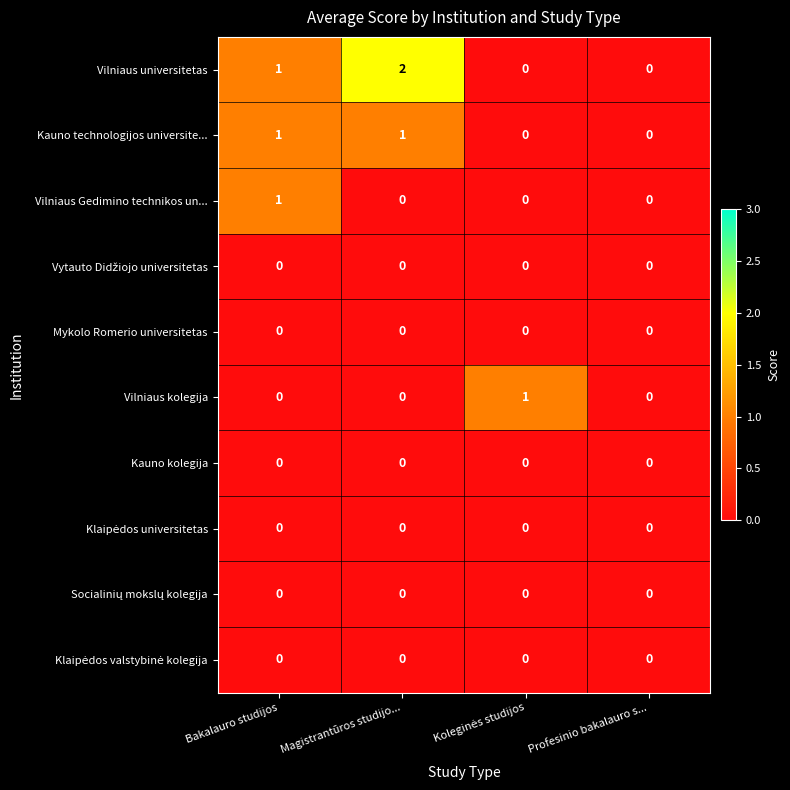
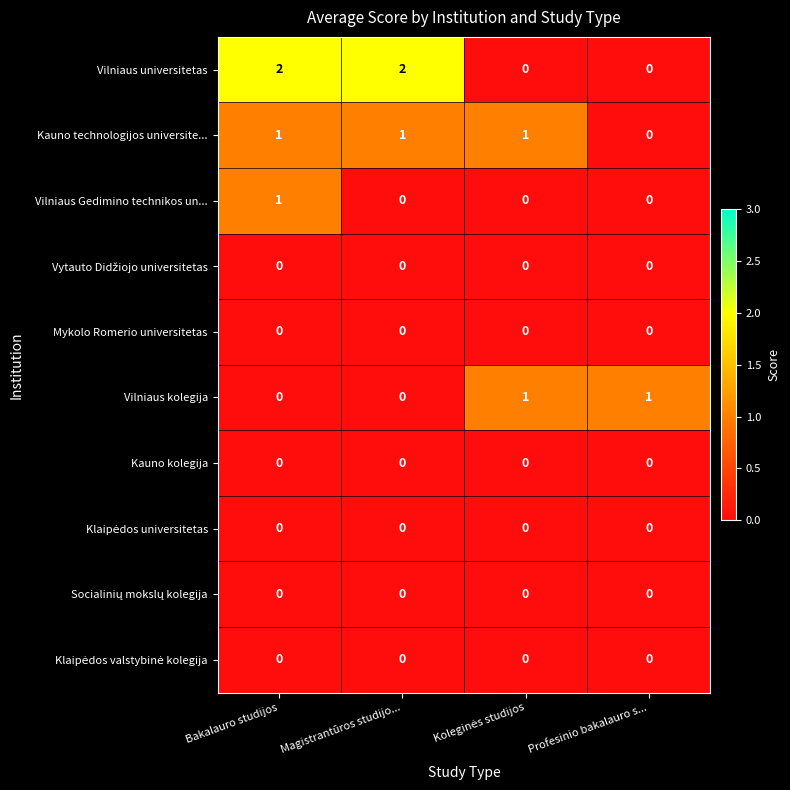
  {
    "Vilniaus universitetas": {
-     "Bakalauro studijos": 1,
+     "Bakalauro studijos": 2,
      "Magistrantūros studijo...": 2,
      "Koleginės studijos": 0,
      "Profesinio bakalauro s...": 0
    },
    "Kauno technologijos universite...": {
      "Bakalauro studijos": 1,
      "Magistrantūros studijo...": 1,
-     "Koleginės studijos": 0,
+     "Koleginės studijos": 1,
      "Profesinio bakalauro s...": 0
    },
    "Vilniaus Gedimino technikos un...": {
      "Bakalauro studijos": 1,
      "Magistrantūros studijo...": 0,
      "Koleginės studijos": 0,
      "Profesinio bakalauro s...": 0
    },
    "Vytauto Didžiojo universitetas": {
      "Bakalauro studijos": 0,
      "Magistrantūros studijo...": 0,
      "Koleginės studijos": 0,
      "Profesinio bakalauro s...": 0
    },
    "Mykolo Romerio universitetas": {
      "Bakalauro studijos": 0,
      "Magistrantūros studijo...": 0,
      "Koleginės studijos": 0,
      "Profesinio bakalauro s...": 0
    },
    "Vilniaus kolegija": {
      "Bakalauro studijos": 0,
      "Magistrantūros studijo...": 0,
      "Koleginės studijos": 1,
-     "Profesinio bakalauro s...": 0
+     "Profesinio bakalauro s...": 1
    },
    "Kauno kolegija": {
      "Bakalauro studijos": 0,
      "Magistrantūros studijo...": 0,
      "Koleginės studijos": 0,
      "Profesinio bakalauro s...": 0
    },
    "Klaipėdos universitetas": {
      "Bakalauro studijos": 0,
      "Magistrantūros studijo...": 0,
      "Koleginės studijos": 0,
      "Profesinio bakalauro s...": 0
    },
    "Socialinių mokslų kolegija": {
      "Bakalauro studijos": 0,
      "Magistrantūros studijo...": 0,
      "Koleginės studijos": 0,
      "Profesinio bakalauro s...": 0
    },
    "Klaipėdos valstybinė kolegija": {
      "Bakalauro studijos": 0,
      "Magistrantūros studijo...": 0,
      "Koleginės studijos": 0,
      "Profesinio bakalauro s...": 0
    }
  }
